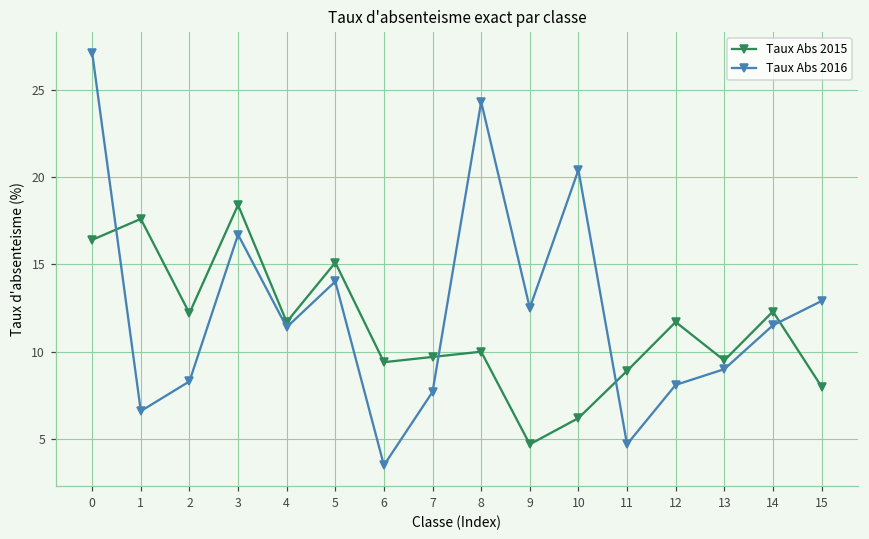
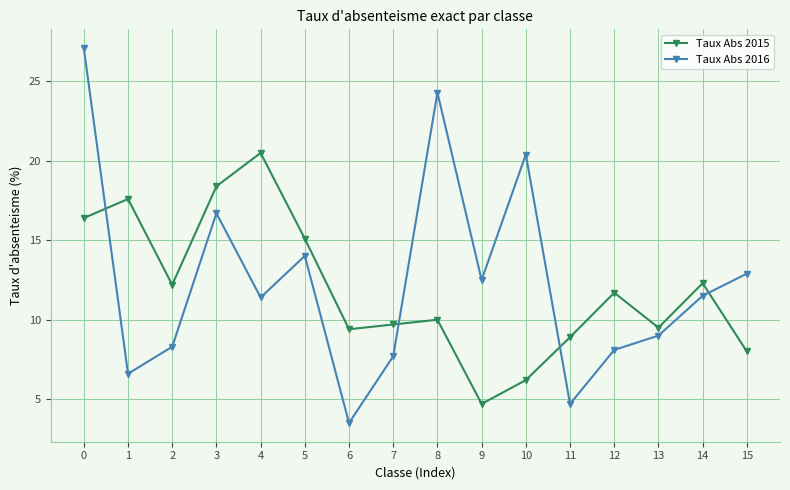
  {
    "Taux Abs 2015": {
      "0": 16.4,
      "1": 17.6,
      "2": 12.2,
      "3": 18.4,
-     "4": 11.7,
+     "4": 20.5,
      "5": 15.1,
      "6": 9.4,
      "7": 9.7,
      "8": 10.0,
      "9": 4.7,
      "10": 6.2,
      "11": 8.9,
      "12": 11.7,
      "13": 9.5,
      "14": 12.3,
      "15": 8.0
    },
    "Taux Abs 2016": {
      "0": 27.1,
      "1": 6.6,
      "2": 8.3,
      "3": 16.7,
      "4": 11.4,
      "5": 14.0,
      "6": 3.5,
      "7": 7.7,
      "8": 24.3,
      "9": 12.5,
      "10": 20.4,
      "11": 4.7,
      "12": 8.1,
      "13": 9.0,
      "14": 11.5,
      "15": 12.9
    }
  }
